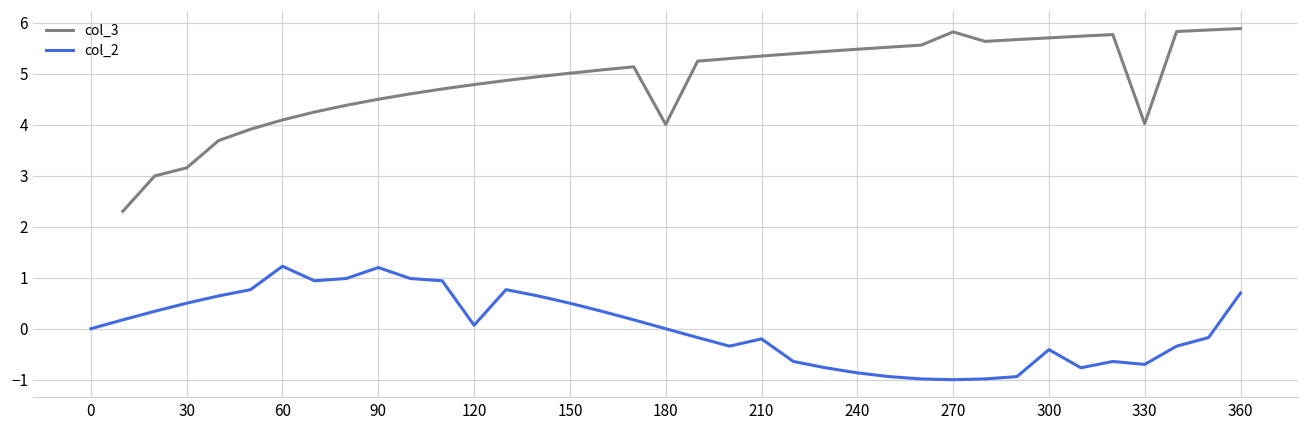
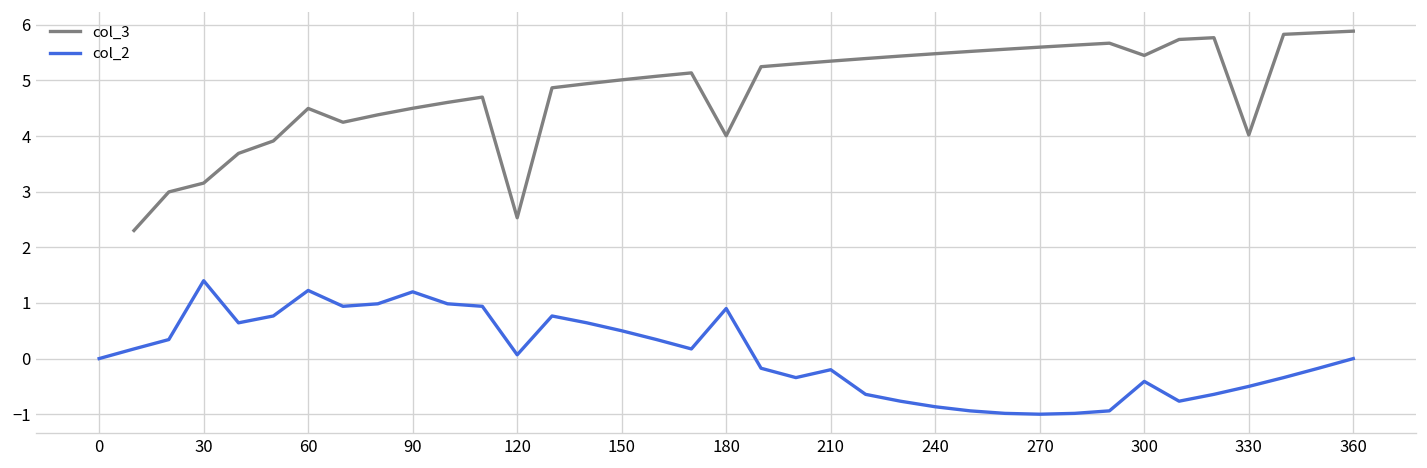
  {
    "col_3": {
      "30": 3.2,
-     "60": 4.1,
+     "60": 4.5,
      "90": 4.5,
-     "120": 4.8,
+     "120": 2.5,
      "150": 5.0,
      "180": 4.0,
      "210": 5.3,
      "240": 5.5,
-     "270": 5.8,
-     "300": 5.7,
+     "270": 5.6,
+     "300": 5.4,
      "330": 4.0,
      "360": 5.9
    },
    "col_2": {
      "0": 0.0,
-     "30": 0.5,
+     "30": 1.4,
      "60": 1.2,
      "90": 1.2,
      "120": 0.1,
      "150": 0.5,
-     "180": 0.0,
+     "180": 0.9,
      "210": -0.2,
      "240": -0.9,
      "270": -1.0,
      "300": -0.4,
-     "330": -0.7,
-     "360": 0.7
+     "330": -0.5,
+     "360": 0.0
    }
  }
